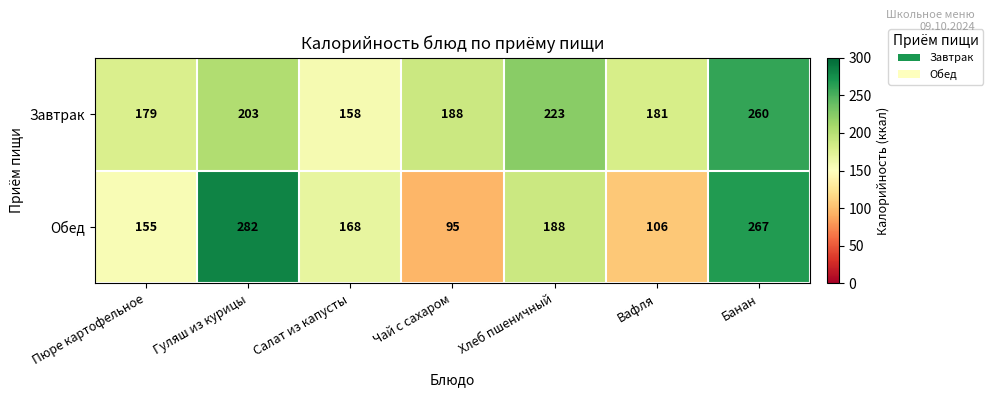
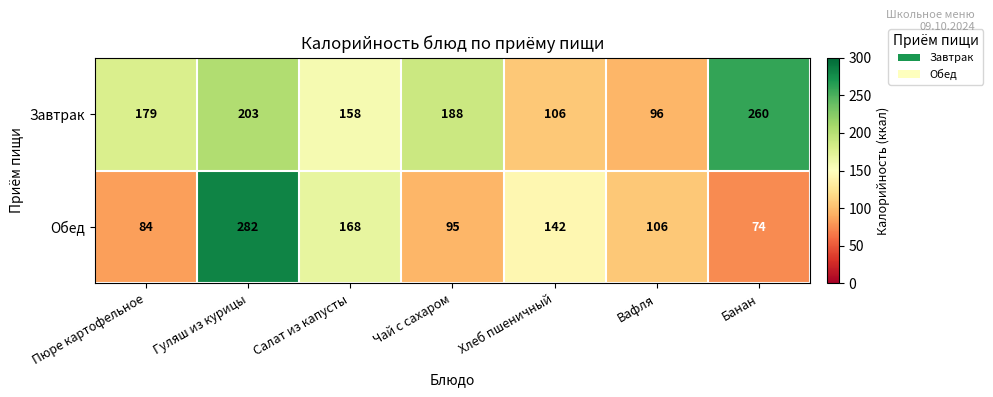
  {
    "Завтрак": {
      "Пюре картофельное": 179,
      "Гуляш из курицы": 203,
      "Салат из капусты": 158,
      "Чай с сахаром": 188,
-     "Хлеб пшеничный": 223,
-     "Вафля": 181,
+     "Хлеб пшеничный": 106,
+     "Вафля": 96,
      "Банан": 260
    },
    "Обед": {
-     "Пюре картофельное": 155,
+     "Пюре картофельное": 84,
      "Гуляш из курицы": 282,
      "Салат из капусты": 168,
      "Чай с сахаром": 95,
-     "Хлеб пшеничный": 188,
+     "Хлеб пшеничный": 142,
      "Вафля": 106,
-     "Банан": 267
+     "Банан": 74
    }
  }
